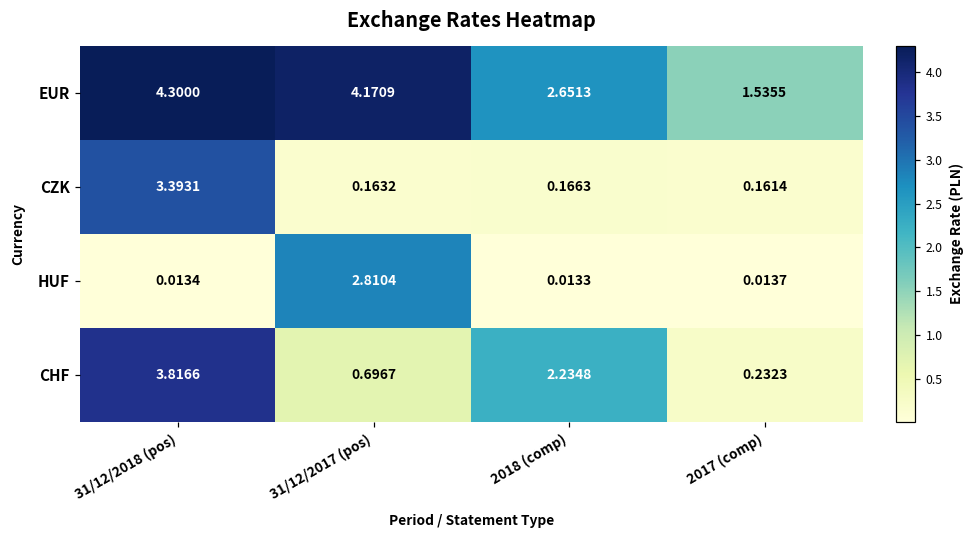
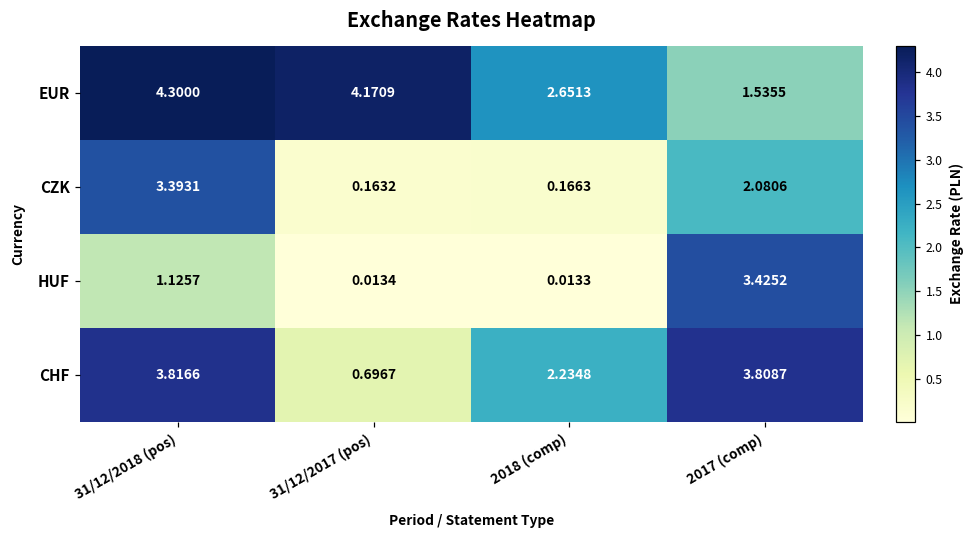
  {
    "EUR": {
      "31/12/2018 (pos)": 4.3000,
      "31/12/2017 (pos)": 4.1709,
      "2018 (comp)": 2.6513,
      "2017 (comp)": 1.5355
    },
    "CZK": {
      "31/12/2018 (pos)": 3.3931,
      "31/12/2017 (pos)": 0.1632,
      "2018 (comp)": 0.1663,
-     "2017 (comp)": 0.1614
+     "2017 (comp)": 2.0806
    },
    "HUF": {
-     "31/12/2018 (pos)": 0.0134,
-     "31/12/2017 (pos)": 2.8104,
+     "31/12/2018 (pos)": 1.1257,
+     "31/12/2017 (pos)": 0.0134,
      "2018 (comp)": 0.0133,
-     "2017 (comp)": 0.0137
+     "2017 (comp)": 3.4252
    },
    "CHF": {
      "31/12/2018 (pos)": 3.8166,
      "31/12/2017 (pos)": 0.6967,
      "2018 (comp)": 2.2348,
-     "2017 (comp)": 0.2323
+     "2017 (comp)": 3.8087
    }
  }
